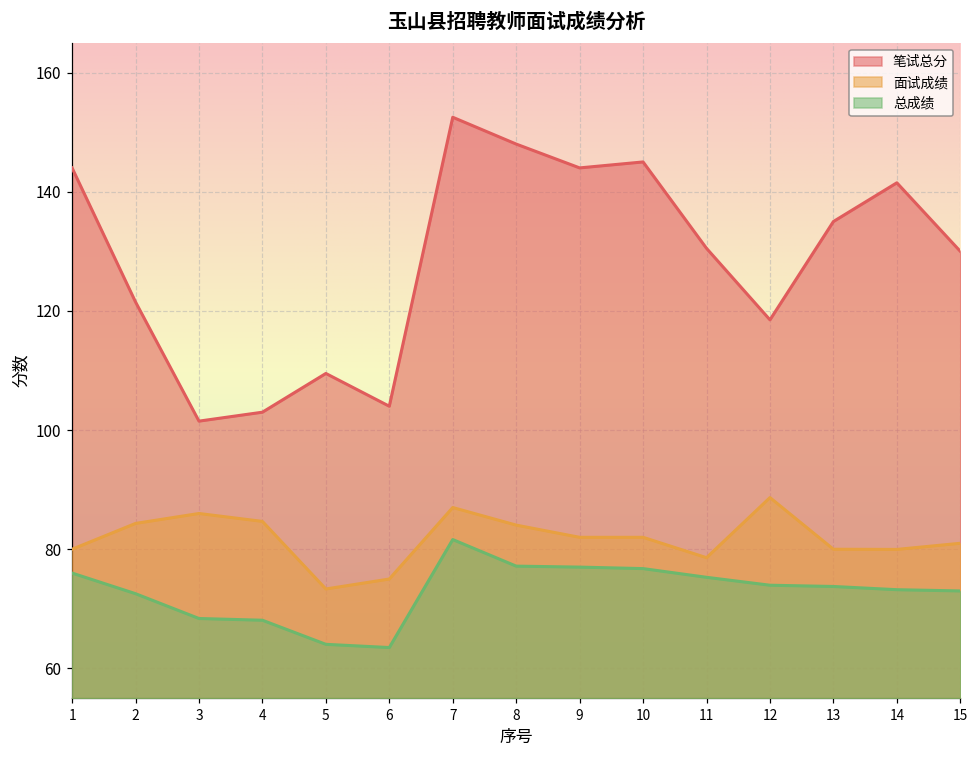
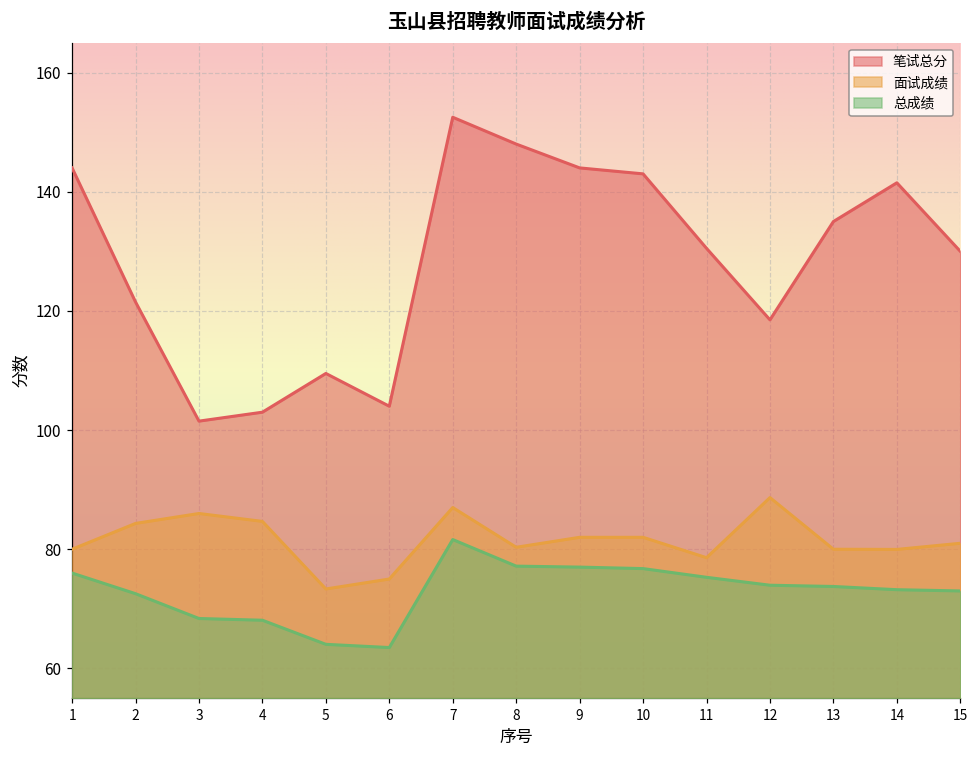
  {
    "笔试总分": {
      "1": 144,
      "2": 122,
      "3": 102,
      "4": 103,
      "5": 110,
      "6": 104,
      "7": 153,
      "8": 148,
      "9": 144,
-     "10": 145,
+     "10": 143,
      "11": 131,
      "12": 119,
      "13": 135,
      "14": 142,
      "15": 130
    },
    "面试成绩": {
      "1": 80,
      "2": 84,
      "3": 86,
      "4": 85,
      "5": 73,
      "6": 75,
      "7": 87,
-     "8": 84,
+     "8": 80,
      "9": 82,
      "10": 82,
      "11": 79,
      "12": 89,
      "13": 80,
      "14": 80,
      "15": 81
    },
    "总成绩": {
      "1": 76,
      "2": 73,
      "3": 68,
      "4": 68,
      "5": 64,
      "6": 64,
      "7": 82,
      "8": 77,
      "9": 77,
      "10": 77,
      "11": 75,
      "12": 74,
      "13": 74,
      "14": 73,
      "15": 73
    }
  }
